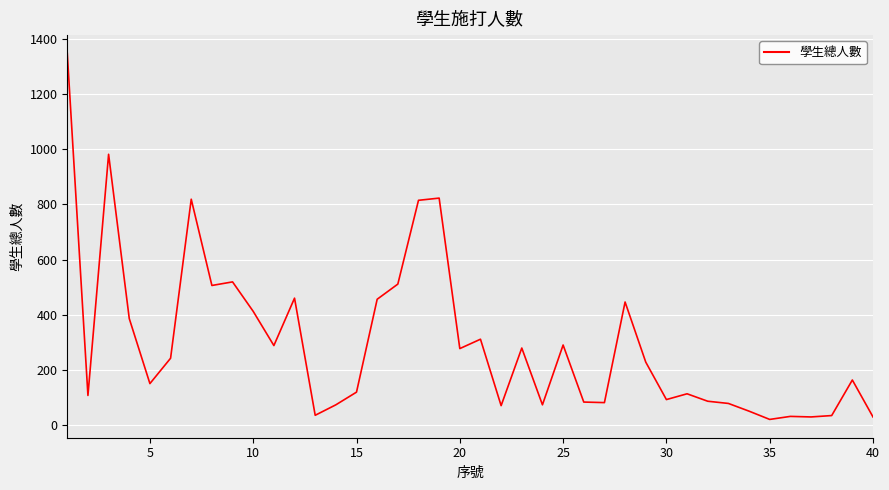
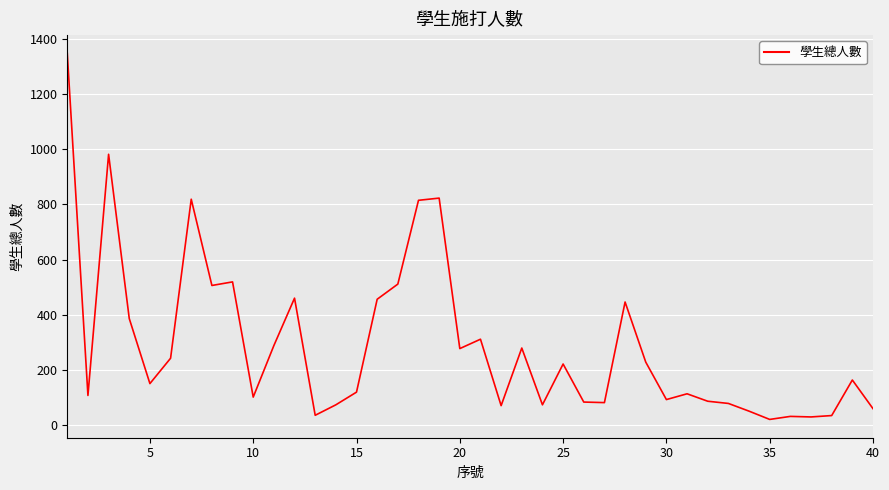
  {
    "5": 150,
-   "10": 410,
+   "10": 100,
    "15": 120,
    "20": 280,
-   "25": 290,
+   "25": 220,
    "30": 90,
    "35": 20,
-   "40": 30
+   "40": 60
  }
